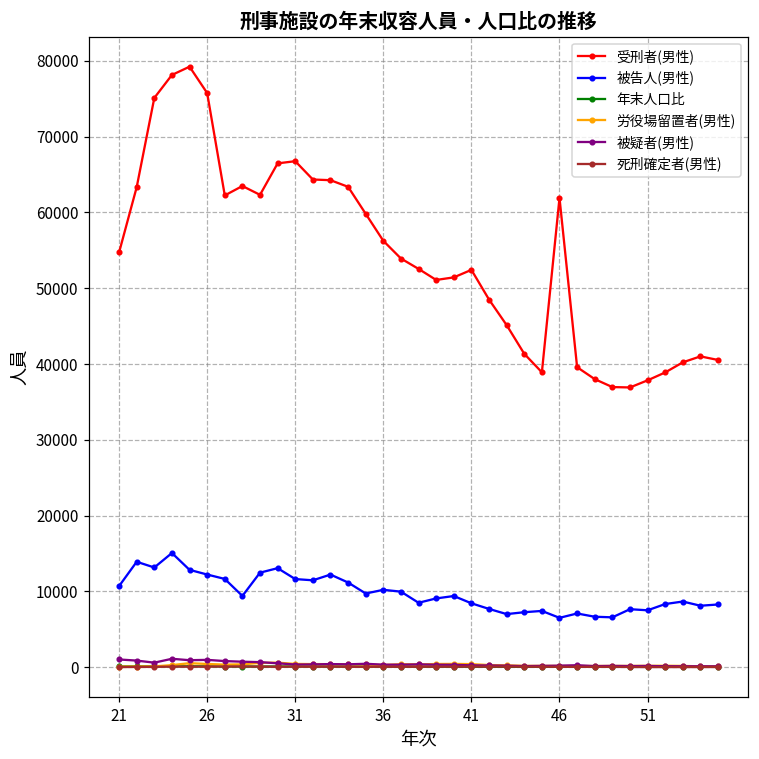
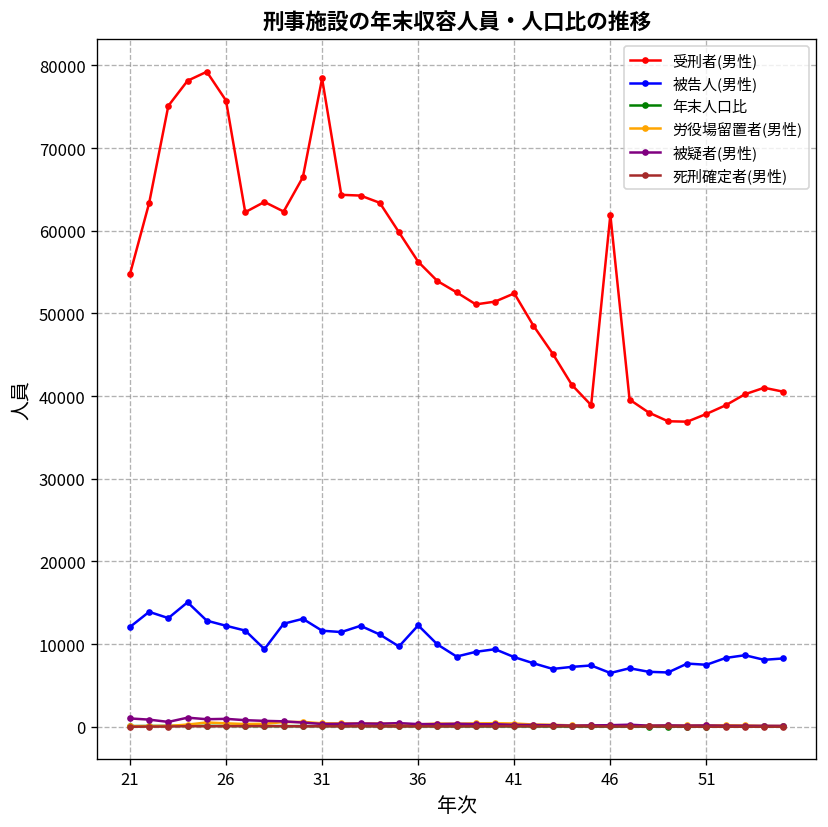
  {
    "受刑者(男性)": {
      "21": 55000,
      "26": 76000,
-     "31": 67000,
+     "31": 78000,
      "36": 56000,
      "41": 52000,
      "46": 62000,
      "51": 38000
    },
    "被告人(男性)": {
-     "21": 11000,
+     "21": 12000,
      "26": 12000,
      "31": 12000,
-     "36": 10000,
+     "36": 12000,
      "41": 8000,
      "46": 7000,
      "51": 8000
    },
    "被疑者(男性)": {
      "21": 1000,
      "26": 1000
    }
  }
